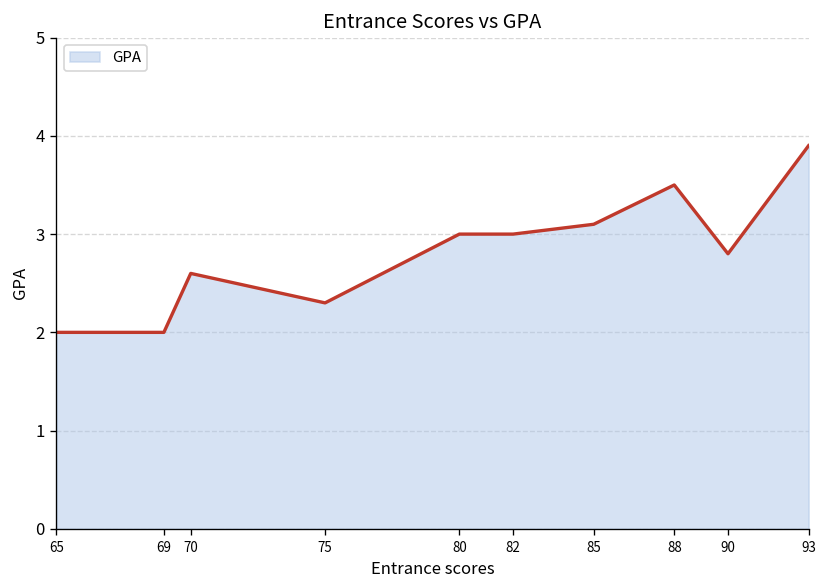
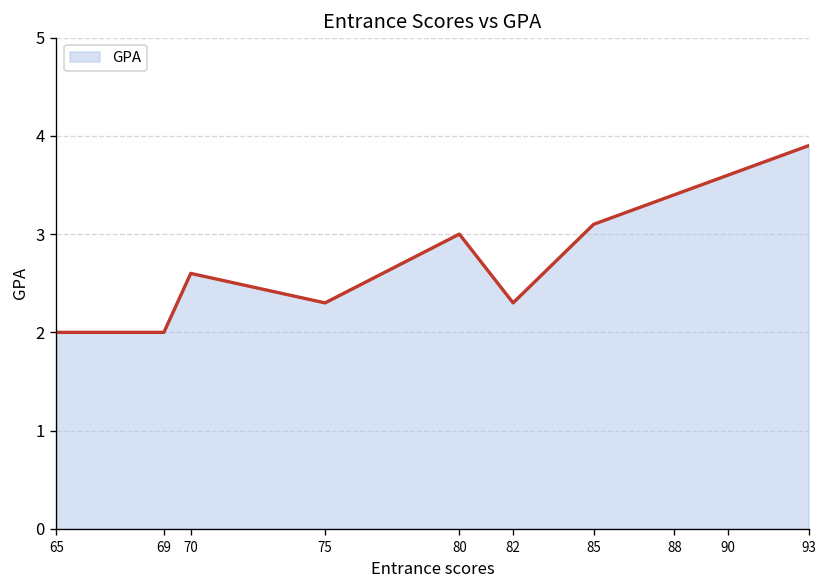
  {
    "65": 2.0,
    "69": 2.0,
    "70": 2.6,
    "75": 2.3,
    "80": 3.0,
-   "82": 3.0,
+   "82": 2.3,
    "85": 3.1,
-   "88": 3.5,
-   "90": 2.8,
+   "88": 3.4,
+   "90": 3.6,
    "93": 3.9
  }
